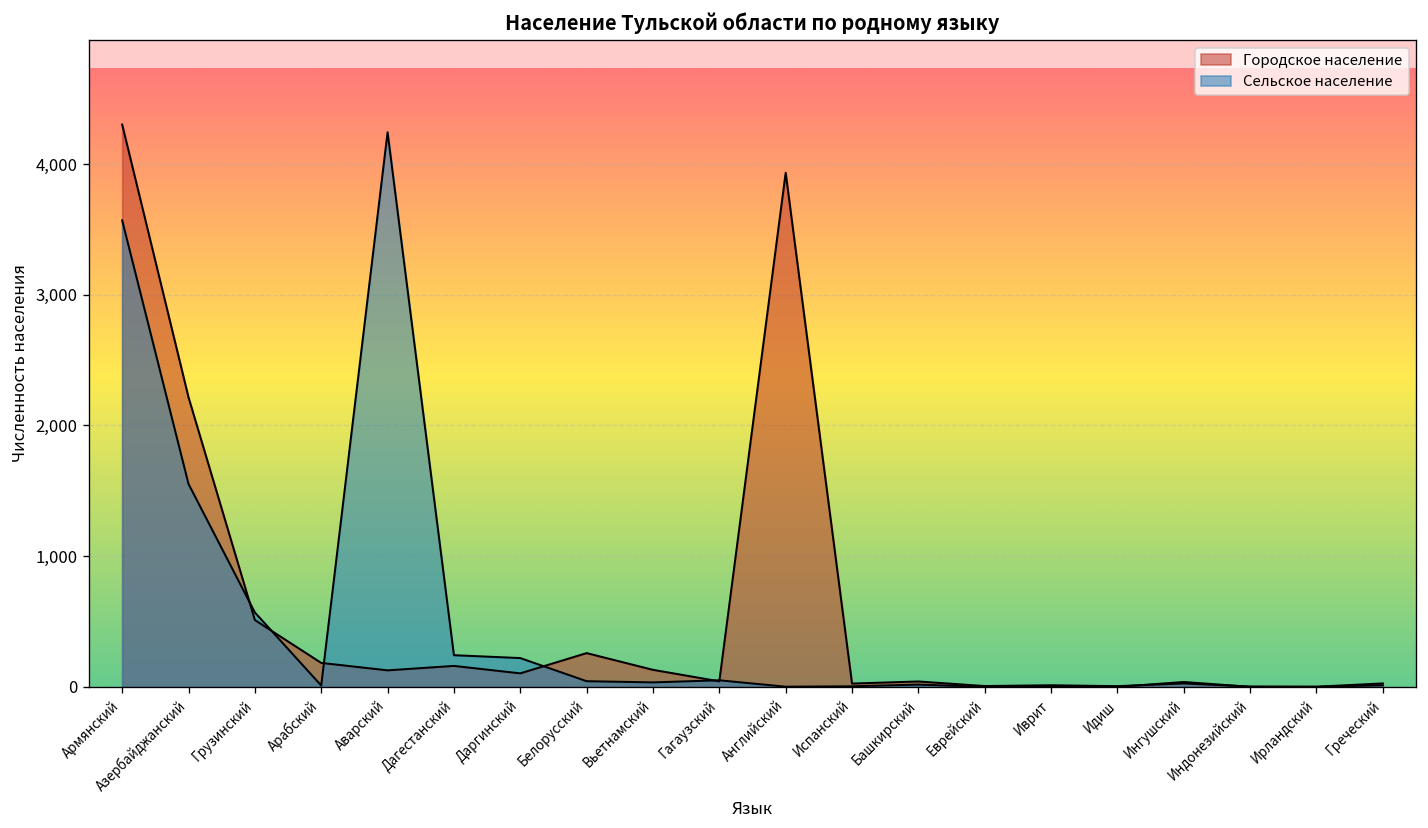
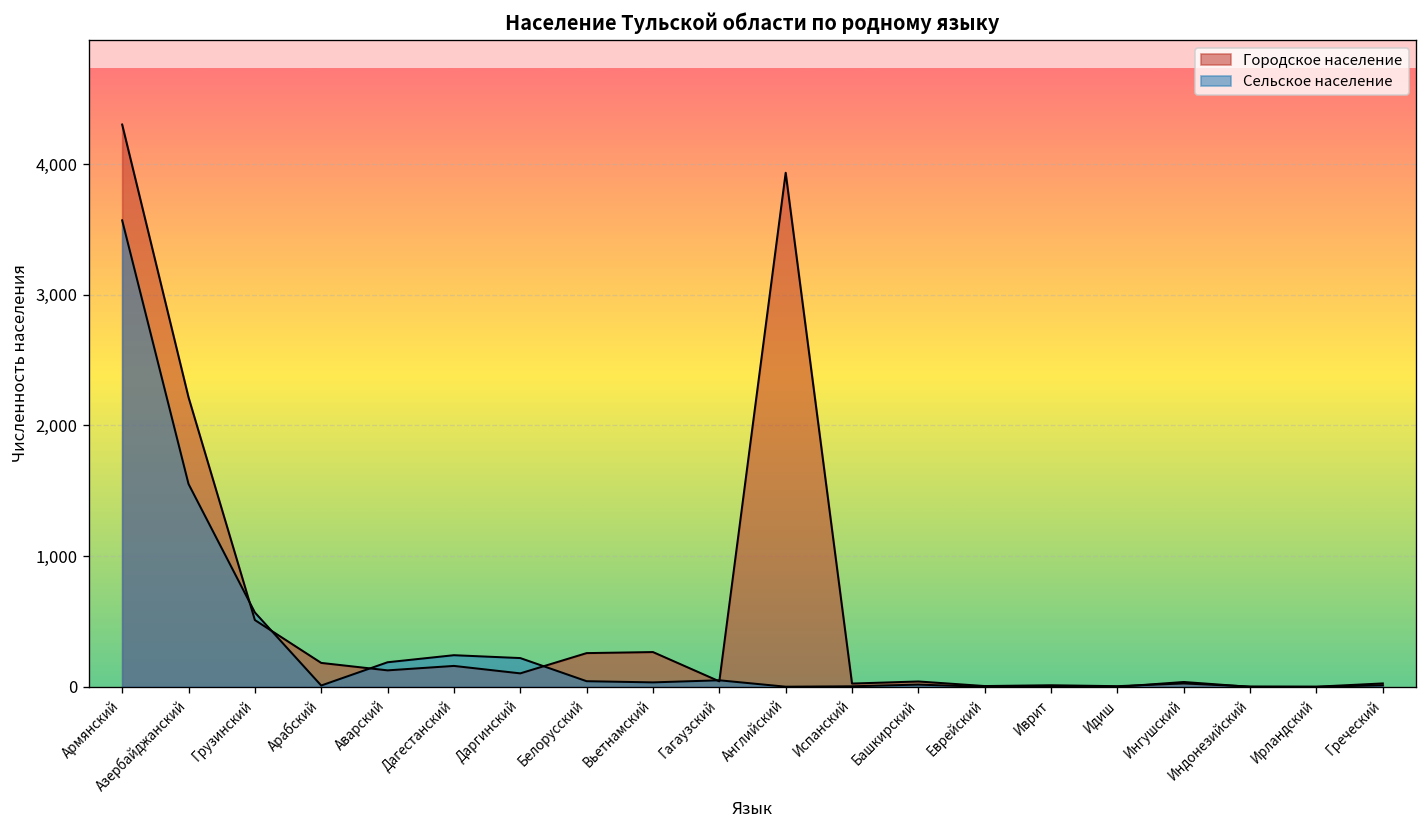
  {
    "Городское население": {
      "Армянский": "4,300",
      "Азербайджанский": "2,220",
      "Грузинский": "510",
      "Арабский": "180",
      "Аварский": "130",
      "Дагестанский": "160",
      "Даргинский": "100",
      "Белорусский": "260",
-     "Вьетнамский": "130",
+     "Вьетнамский": "270",
      "Английский": "3,930",
      "Башкирский": "40"
    },
    "Сельское население": {
      "Армянский": "3,570",
      "Азербайджанский": "1,550",
      "Грузинский": "570",
      "Арабский": "10",
-     "Аварский": "4,240",
+     "Аварский": "190",
      "Дагестанский": "240",
      "Даргинский": "220",
      "Белорусский": "40",
      "Вьетнамский": "30",
      "Английский": "0",
      "Башкирский": "20"
    }
  }
